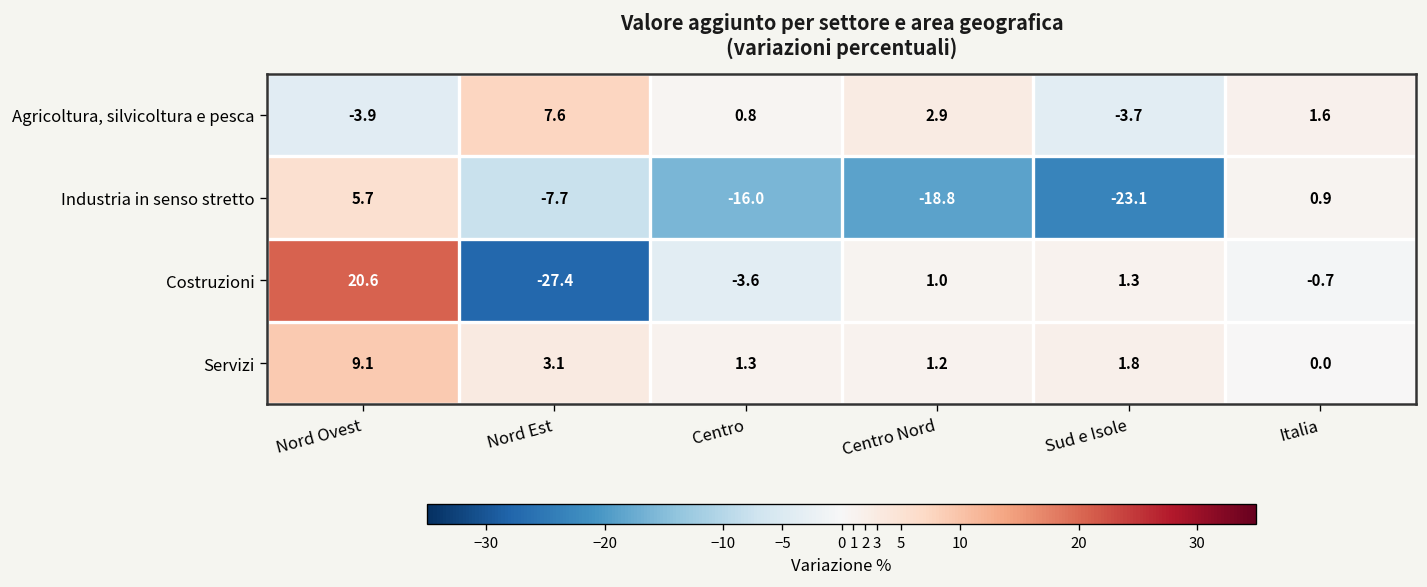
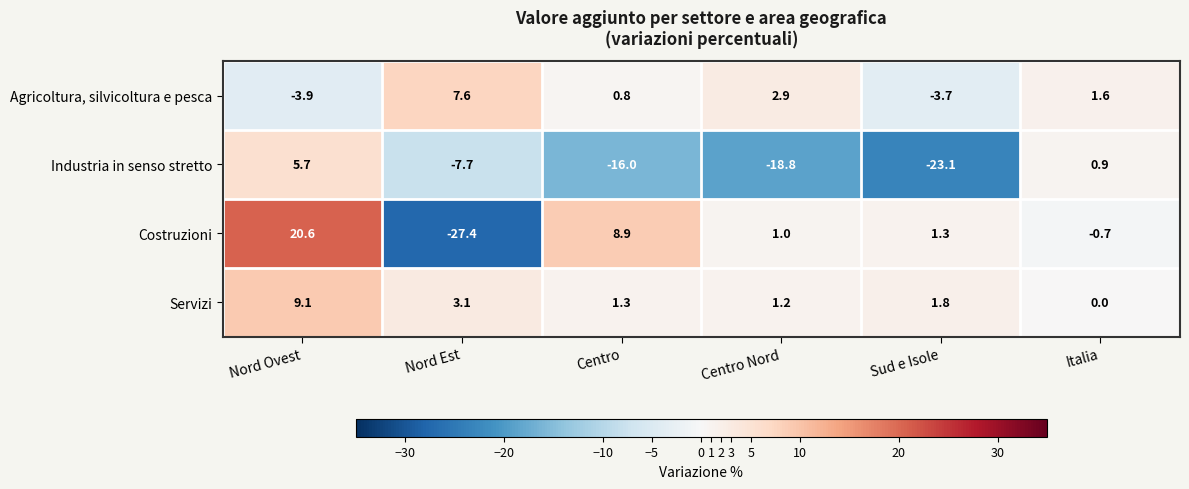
  {
    "Agricoltura, silvicoltura e pesca": {
      "Nord Ovest": -3.9,
      "Nord Est": 7.6,
      "Centro": 0.8,
      "Centro Nord": 2.9,
      "Sud e Isole": -3.7,
      "Italia": 1.6
    },
    "Industria in senso stretto": {
      "Nord Ovest": 5.7,
      "Nord Est": -7.7,
      "Centro": -16.0,
      "Centro Nord": -18.8,
      "Sud e Isole": -23.1,
      "Italia": 0.9
    },
    "Costruzioni": {
      "Nord Ovest": 20.6,
      "Nord Est": -27.4,
-     "Centro": -3.6,
+     "Centro": 8.9,
      "Centro Nord": 1.0,
      "Sud e Isole": 1.3,
      "Italia": -0.7
    },
    "Servizi": {
      "Nord Ovest": 9.1,
      "Nord Est": 3.1,
      "Centro": 1.3,
      "Centro Nord": 1.2,
      "Sud e Isole": 1.8,
      "Italia": 0.0
    }
  }
